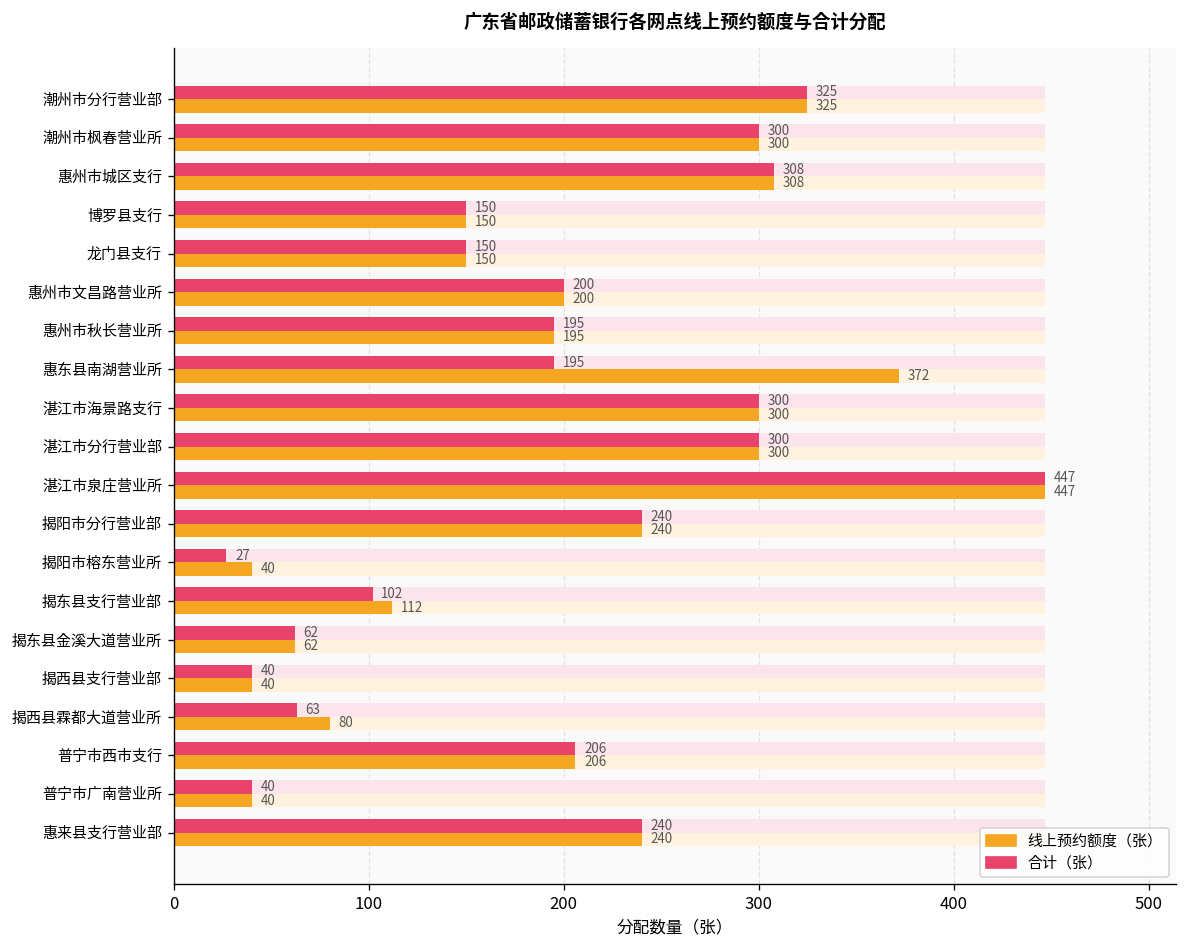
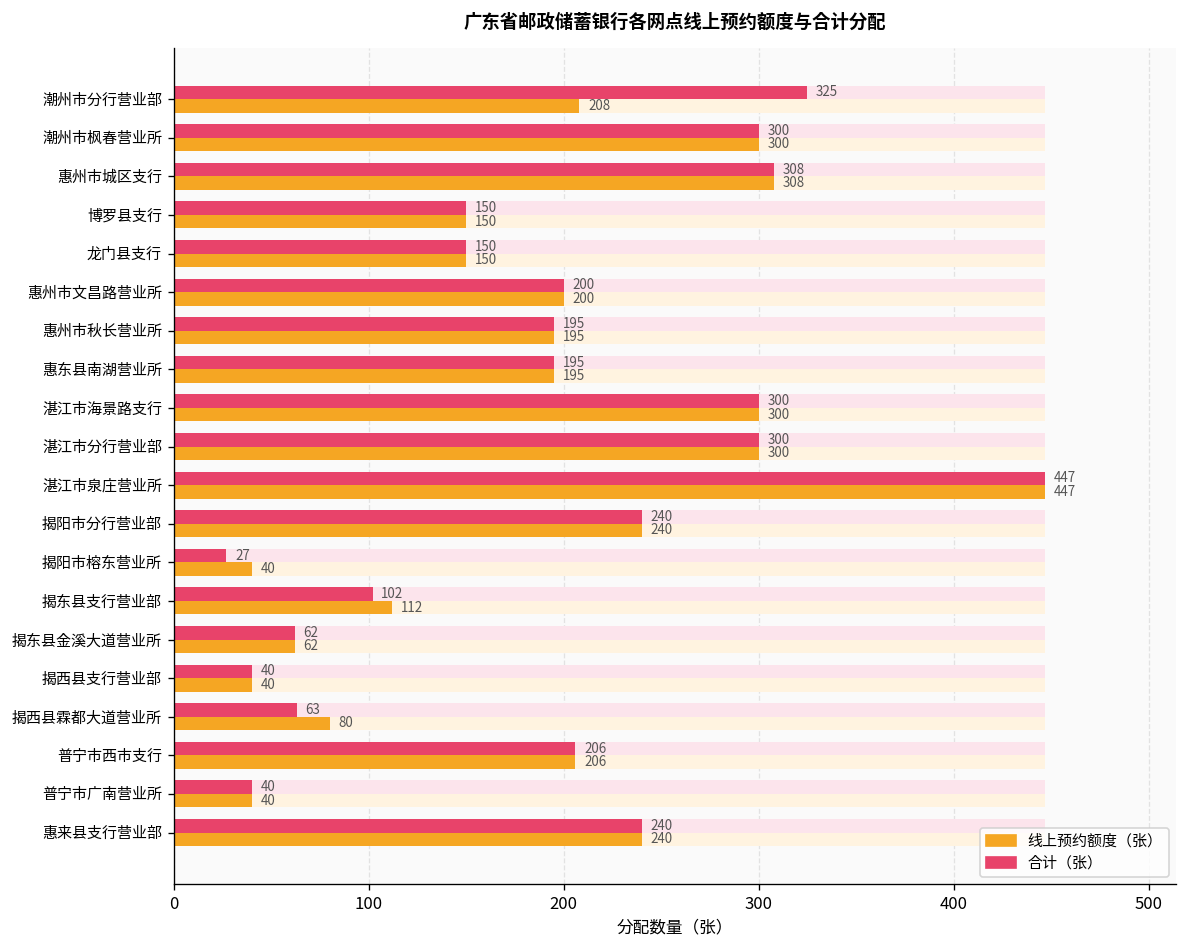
  {
    "线上预约额度（张）": {
-     "潮州市分行营业部": 325,
-     "惠东县南湖营业所": 372,
+     "潮州市分行营业部": 208,
+     "惠东县南湖营业所": 195,
      "湛江市泉庄营业所": 447
    },
    "合计（张）": {
      "湛江市泉庄营业所": 447
    }
  }
